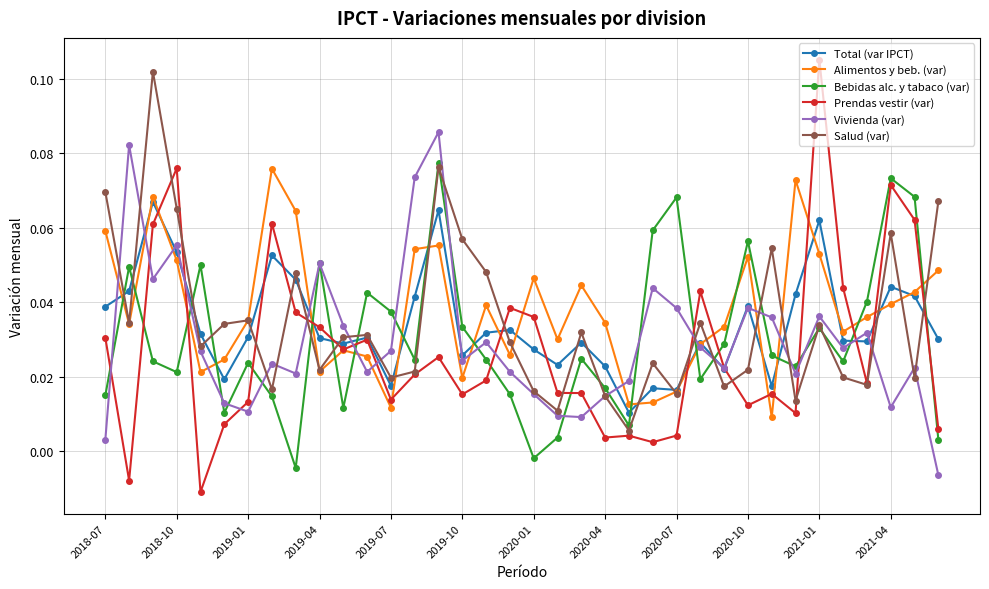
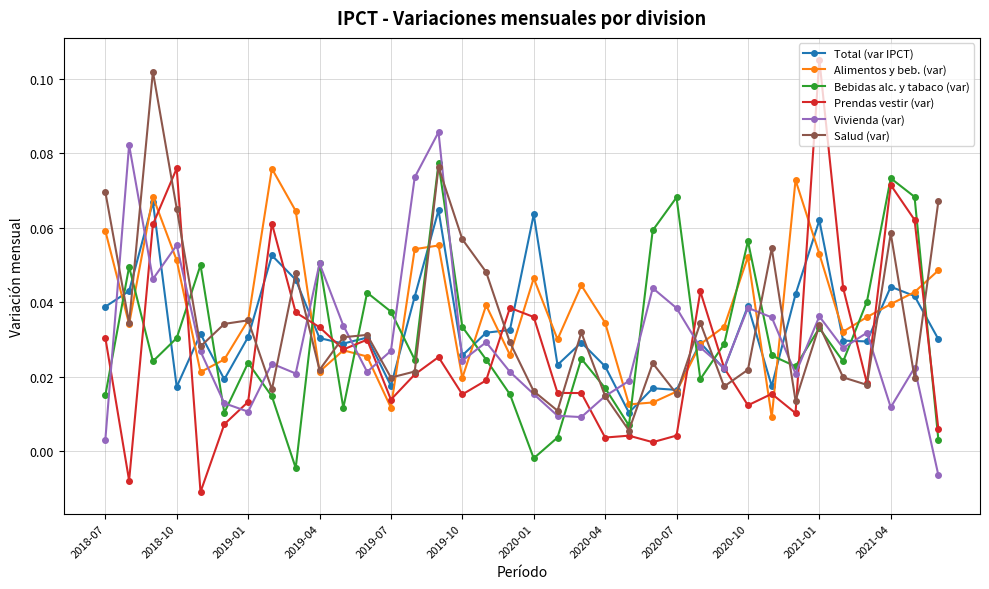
  {
    "Total (var IPCT)": {
      "2018-07": 0.039,
-     "2018-10": 0.053,
+     "2018-10": 0.017,
      "2019-01": 0.031,
      "2019-04": 0.030,
      "2019-07": 0.018,
      "2019-10": 0.026,
-     "2020-01": 0.027,
+     "2020-01": 0.064,
      "2020-04": 0.023,
      "2021-01": 0.062,
      "2021-04": 0.044
    },
    "Alimentos y beb. (var)": {
      "2018-07": 0.059,
      "2018-10": 0.051,
      "2019-07": 0.012,
      "2019-10": 0.020,
      "2020-01": 0.046,
      "2020-04": 0.034,
      "2020-10": 0.052,
      "2021-01": 0.053,
      "2021-04": 0.039
    },
    "Bebidas alc. y tabaco (var)": {
      "2018-07": 0.015,
-     "2018-10": 0.021,
+     "2018-10": 0.030,
      "2019-01": 0.024,
      "2019-07": 0.037,
      "2019-10": 0.033,
      "2020-01": -0.002,
      "2020-04": 0.017,
      "2020-07": 0.068,
      "2020-10": 0.056,
      "2021-01": 0.033,
      "2021-04": 0.073
    },
    "Prendas vestir (var)": {
      "2018-07": 0.030,
      "2018-10": 0.076,
      "2019-01": 0.013,
      "2019-04": 0.033,
      "2019-07": 0.014,
      "2019-10": 0.015,
      "2020-01": 0.036,
      "2020-04": 0.004,
      "2020-07": 0.004,
      "2020-10": 0.012,
      "2021-04": 0.071
    },
    "Vivienda (var)": {
      "2018-07": 0.003,
      "2018-10": 0.055,
      "2019-01": 0.011,
      "2019-07": 0.027,
      "2019-10": 0.024,
      "2020-01": 0.015,
      "2020-07": 0.038,
      "2021-01": 0.036,
      "2021-04": 0.012
    },
    "Salud (var)": {
      "2018-07": 0.070,
      "2018-10": 0.065,
      "2019-07": 0.020,
      "2019-10": 0.057,
      "2020-01": 0.016,
      "2020-10": 0.022,
      "2021-01": 0.034,
      "2021-04": 0.058
    }
  }
